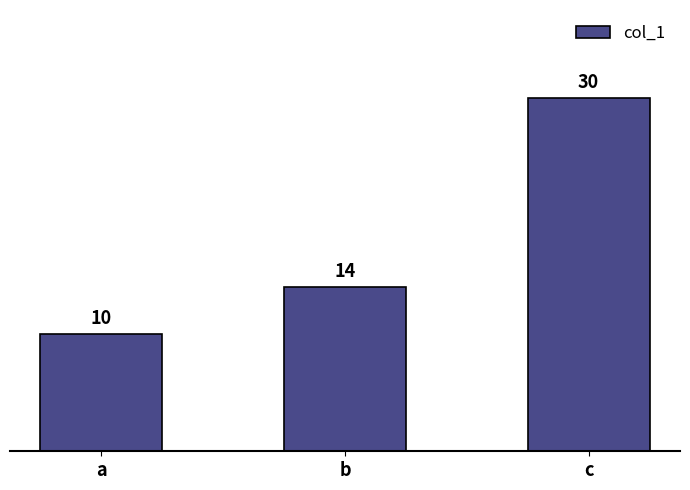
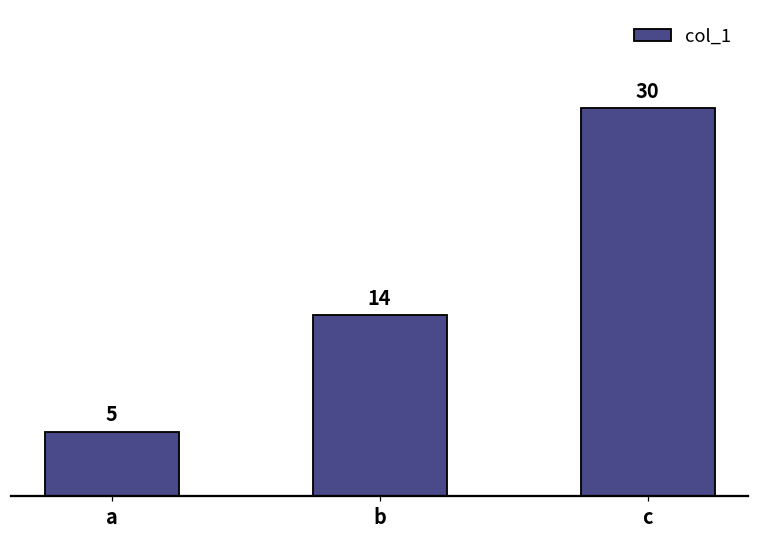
  {
-   "a": 10,
+   "a": 5,
    "b": 14,
    "c": 30
  }
